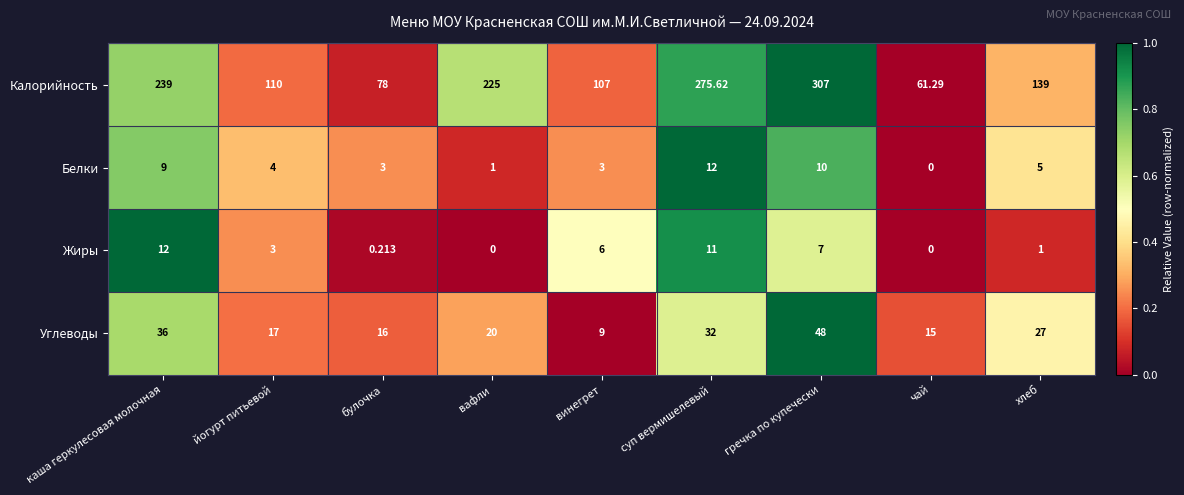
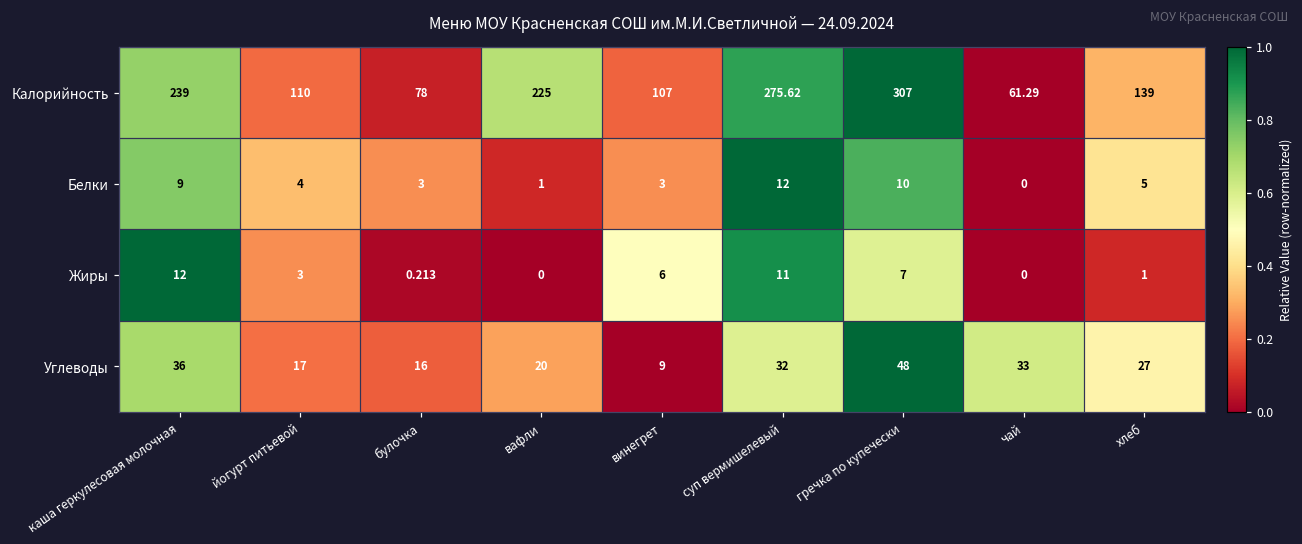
  {
    "Калорийность": {
      "каша геркулесовая молочная": 239,
      "йогурт питьевой": 110,
      "булочка": 78,
      "вафли": 225,
      "винегрет": 107,
      "суп вермишелевый": 275.62,
      "гречка по купечески": 307,
      "чай": 61.29,
      "хлеб": 139
    },
    "Белки": {
      "каша геркулесовая молочная": 9,
      "йогурт питьевой": 4,
      "булочка": 3,
      "вафли": 1,
      "винегрет": 3,
      "суп вермишелевый": 12,
      "гречка по купечески": 10,
      "чай": 0,
      "хлеб": 5
    },
    "Жиры": {
      "каша геркулесовая молочная": 12,
      "йогурт питьевой": 3,
      "булочка": 0.213,
      "вафли": 0,
      "винегрет": 6,
      "суп вермишелевый": 11,
      "гречка по купечески": 7,
      "чай": 0,
      "хлеб": 1
    },
    "Углеводы": {
      "каша геркулесовая молочная": 36,
      "йогурт питьевой": 17,
      "булочка": 16,
      "вафли": 20,
      "винегрет": 9,
      "суп вермишелевый": 32,
      "гречка по купечески": 48,
-     "чай": 15,
+     "чай": 33,
      "хлеб": 27
    }
  }
